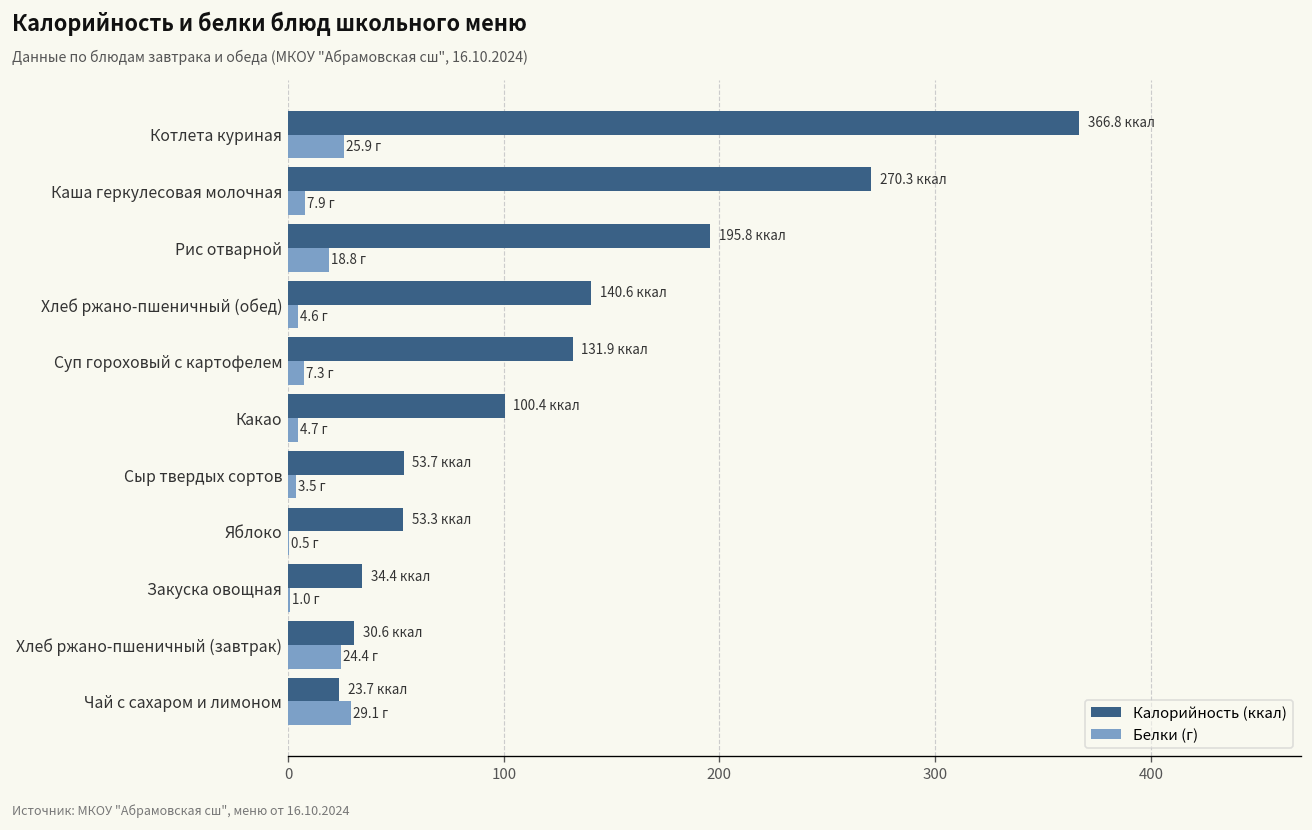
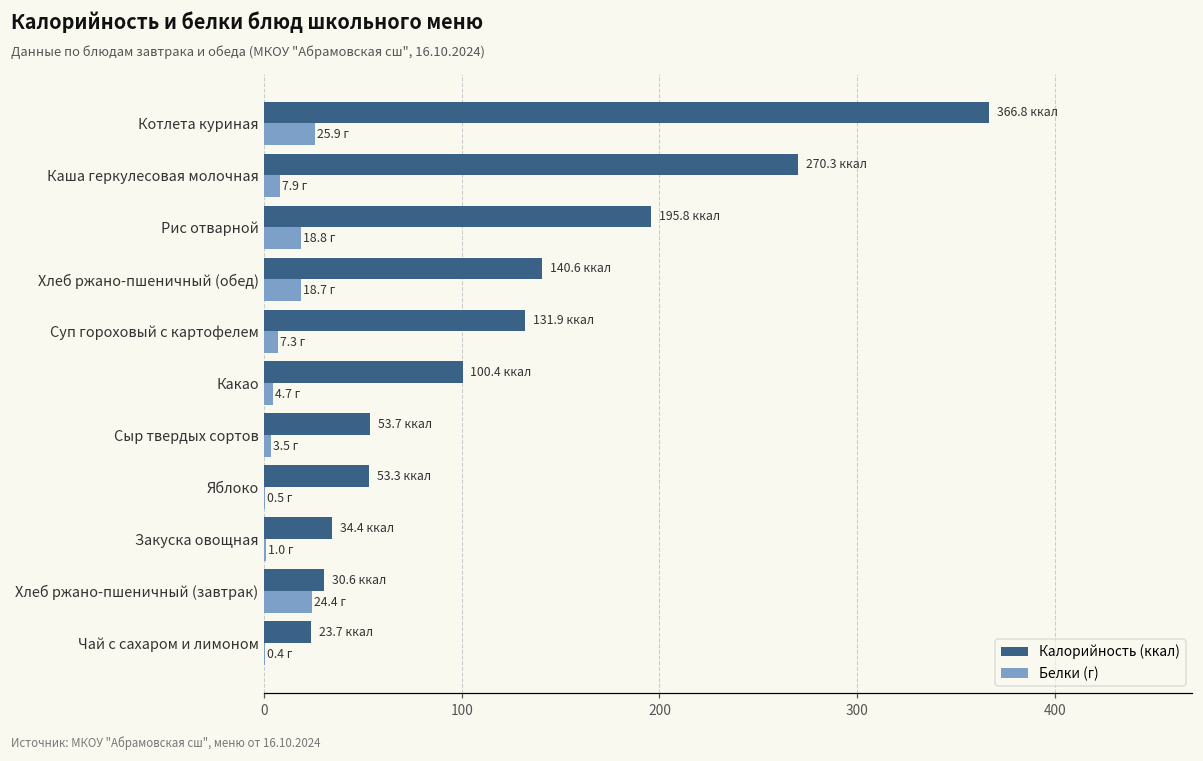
  {
    "Калорийность (ккал)": {
      "Котлета куриная": 366.8,
      "Каша геркулесовая молочная": 270.3,
      "Рис отварной": 195.8,
      "Хлеб ржано-пшеничный (обед)": 140.6,
      "Суп гороховый с картофелем": 131.9,
      "Какао": 100.4,
      "Сыр твердых сортов": 53.7,
      "Яблоко": 53.3,
      "Закуска овощная": 34.4,
      "Хлеб ржано-пшеничный (завтрак)": 30.6,
      "Чай с сахаром и лимоном": 23.7
    },
    "Белки (г)": {
      "Котлета куриная": 25.9,
      "Каша геркулесовая молочная": 7.9,
      "Рис отварной": 18.8,
-     "Хлеб ржано-пшеничный (обед)": 4.6,
+     "Хлеб ржано-пшеничный (обед)": 18.7,
      "Суп гороховый с картофелем": 7.3,
      "Какао": 4.7,
      "Сыр твердых сортов": 3.5,
      "Яблоко": 0.5,
      "Закуска овощная": 1.0,
      "Хлеб ржано-пшеничный (завтрак)": 24.4,
-     "Чай с сахаром и лимоном": 29.1
+     "Чай с сахаром и лимоном": 0.4
    }
  }
